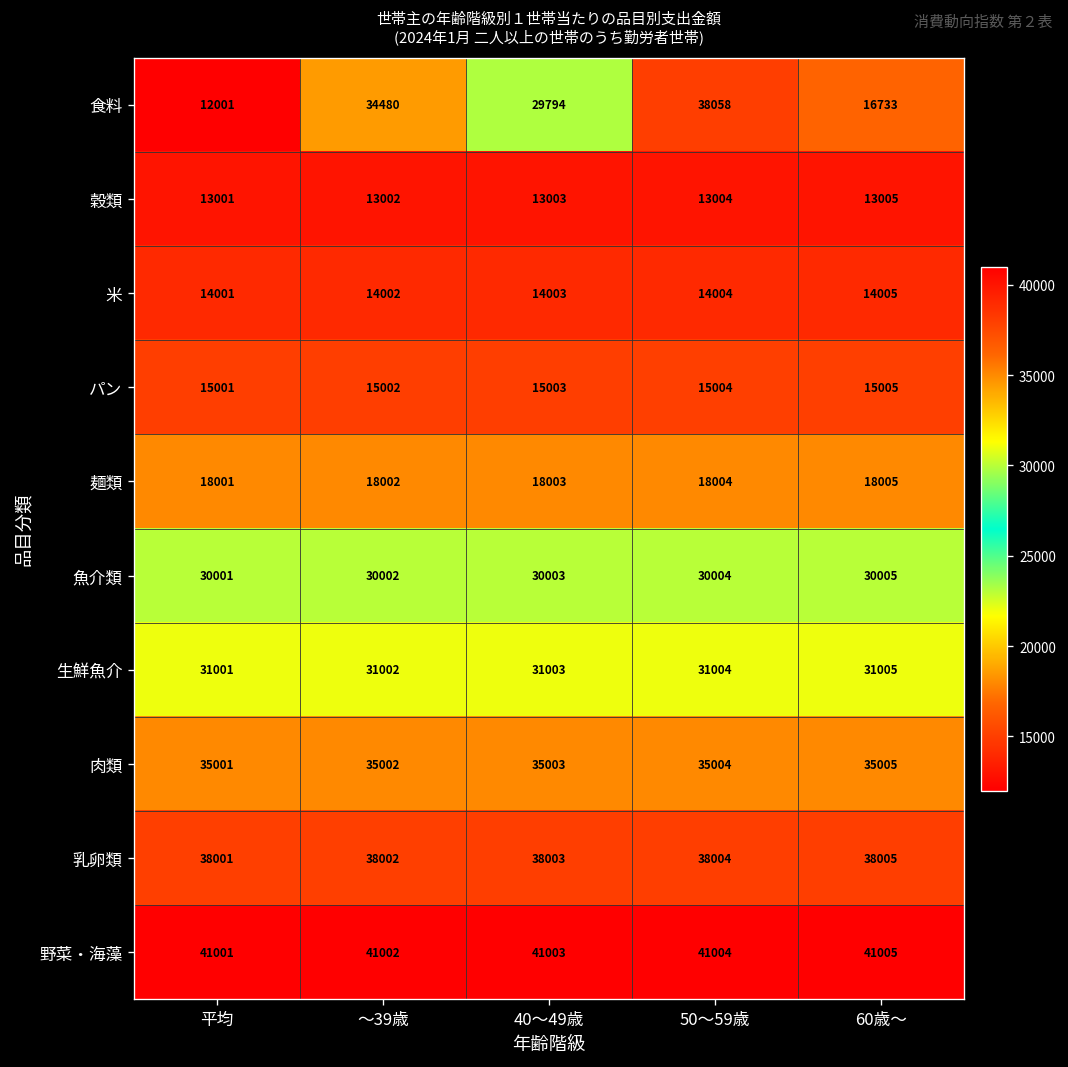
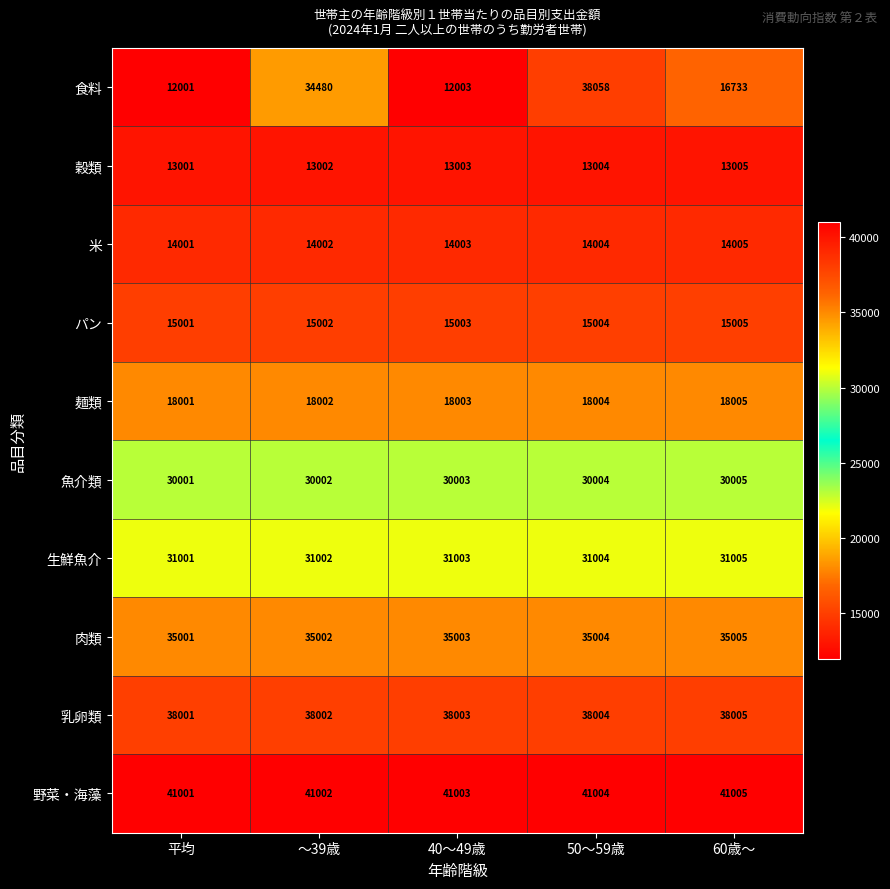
  {
    "食料": {
      "平均": 12001,
      "～39歳": 34480,
-     "40～49歳": 29794,
+     "40～49歳": 12003,
      "50～59歳": 38058,
      "60歳～": 16733
    },
    "穀類": {
      "平均": 13001,
      "～39歳": 13002,
      "40～49歳": 13003,
      "50～59歳": 13004,
      "60歳～": 13005
    },
    "米": {
      "平均": 14001,
      "～39歳": 14002,
      "40～49歳": 14003,
      "50～59歳": 14004,
      "60歳～": 14005
    },
    "パン": {
      "平均": 15001,
      "～39歳": 15002,
      "40～49歳": 15003,
      "50～59歳": 15004,
      "60歳～": 15005
    },
    "麺類": {
      "平均": 18001,
      "～39歳": 18002,
      "40～49歳": 18003,
      "50～59歳": 18004,
      "60歳～": 18005
    },
    "魚介類": {
      "平均": 30001,
      "～39歳": 30002,
      "40～49歳": 30003,
      "50～59歳": 30004,
      "60歳～": 30005
    },
    "生鮮魚介": {
      "平均": 31001,
      "～39歳": 31002,
      "40～49歳": 31003,
      "50～59歳": 31004,
      "60歳～": 31005
    },
    "肉類": {
      "平均": 35001,
      "～39歳": 35002,
      "40～49歳": 35003,
      "50～59歳": 35004,
      "60歳～": 35005
    },
    "乳卵類": {
      "平均": 38001,
      "～39歳": 38002,
      "40～49歳": 38003,
      "50～59歳": 38004,
      "60歳～": 38005
    },
    "野菜・海藻": {
      "平均": 41001,
      "～39歳": 41002,
      "40～49歳": 41003,
      "50～59歳": 41004,
      "60歳～": 41005
    }
  }
